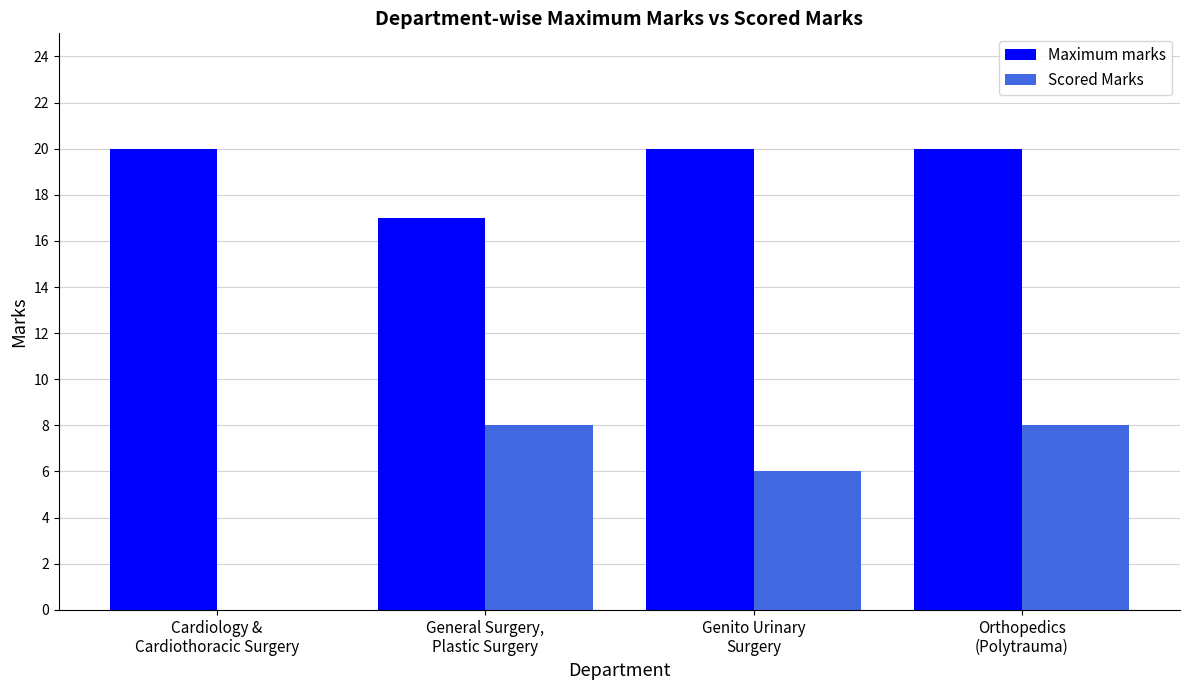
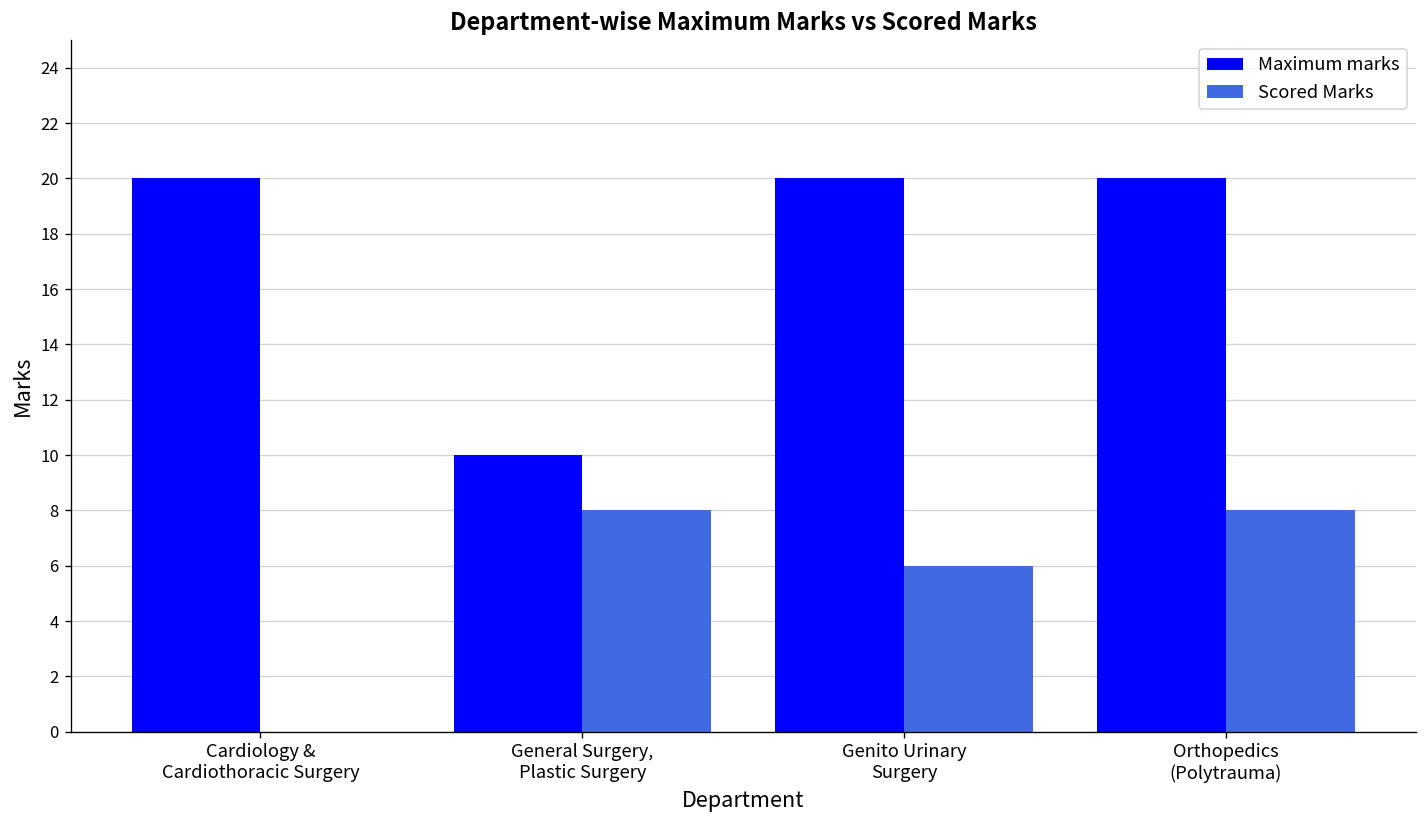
  {
    "Maximum marks": {
      "Cardiology & Cardiothoracic Surgery": 20,
-     "General Surgery, Plastic Surgery": 17,
+     "General Surgery, Plastic Surgery": 10,
      "Genito Urinary Surgery": 20,
      "Orthopedics (Polytrauma)": 20
    },
    "Scored Marks": {
      "Cardiology & Cardiothoracic Surgery": 0,
      "General Surgery, Plastic Surgery": 8,
      "Genito Urinary Surgery": 6,
      "Orthopedics (Polytrauma)": 8
    }
  }
